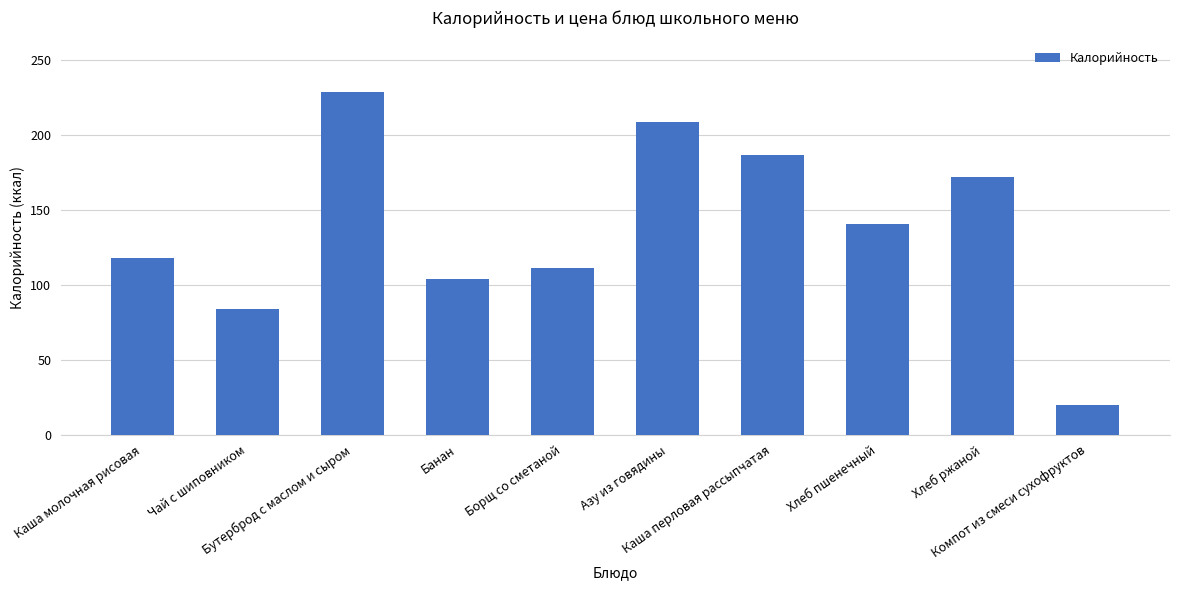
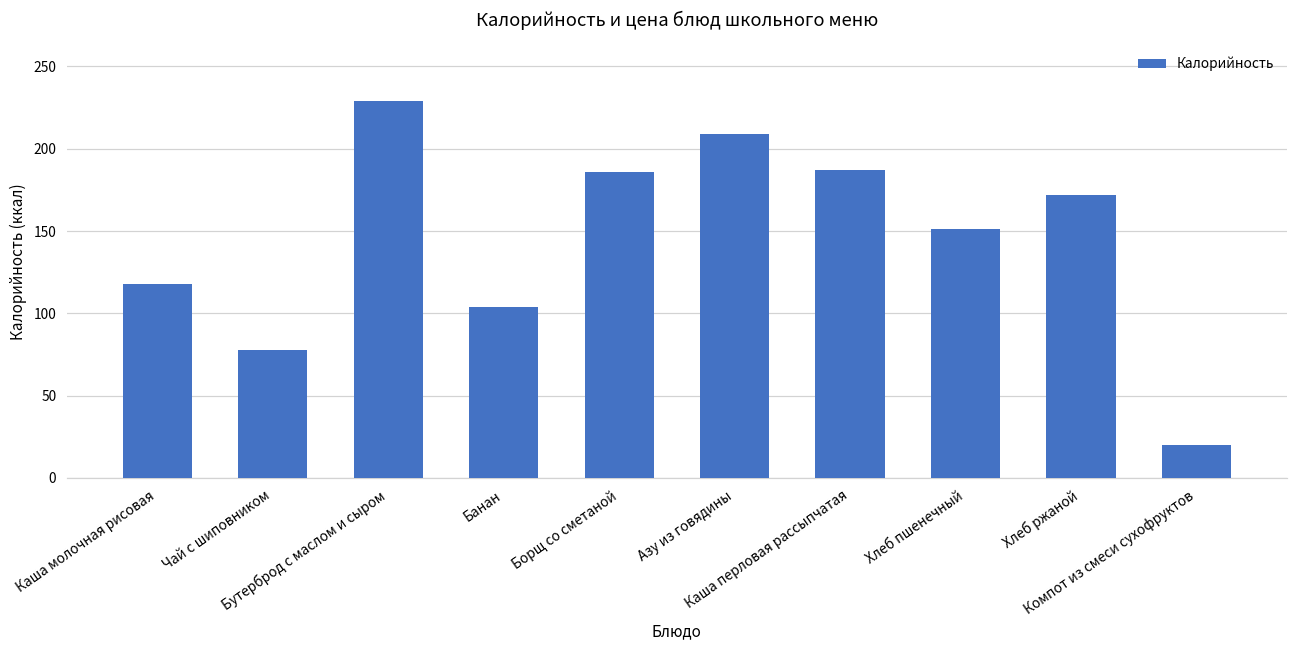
  {
    "Каша молочная рисовая": 118,
-   "Чай с шиповником": 84,
+   "Чай с шиповником": 78,
    "Бутерброд с маслом и сыром": 229,
    "Банан": 104,
-   "Борщ со сметаной": 111,
+   "Борщ со сметаной": 186,
    "Азу из говядины": 209,
    "Каша перловая рассыпчатая": 187,
-   "Хлеб пшенечный": 141,
+   "Хлеб пшенечный": 151,
    "Хлеб ржаной": 172,
    "Компот из смеси сухофруктов": 20
  }
